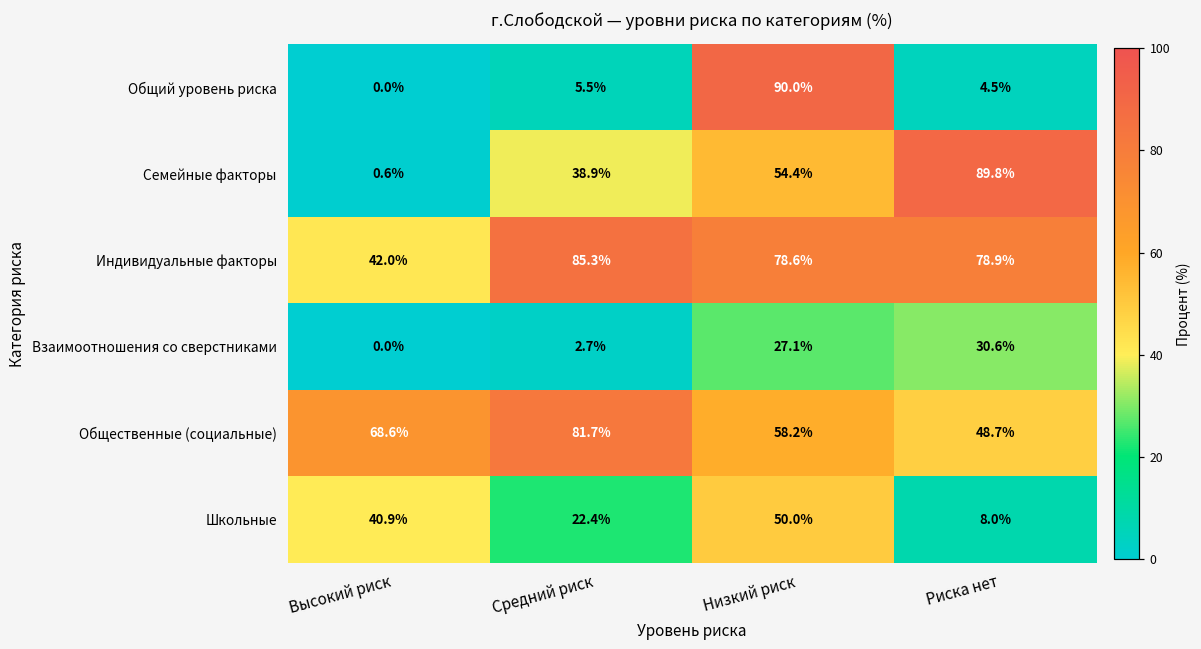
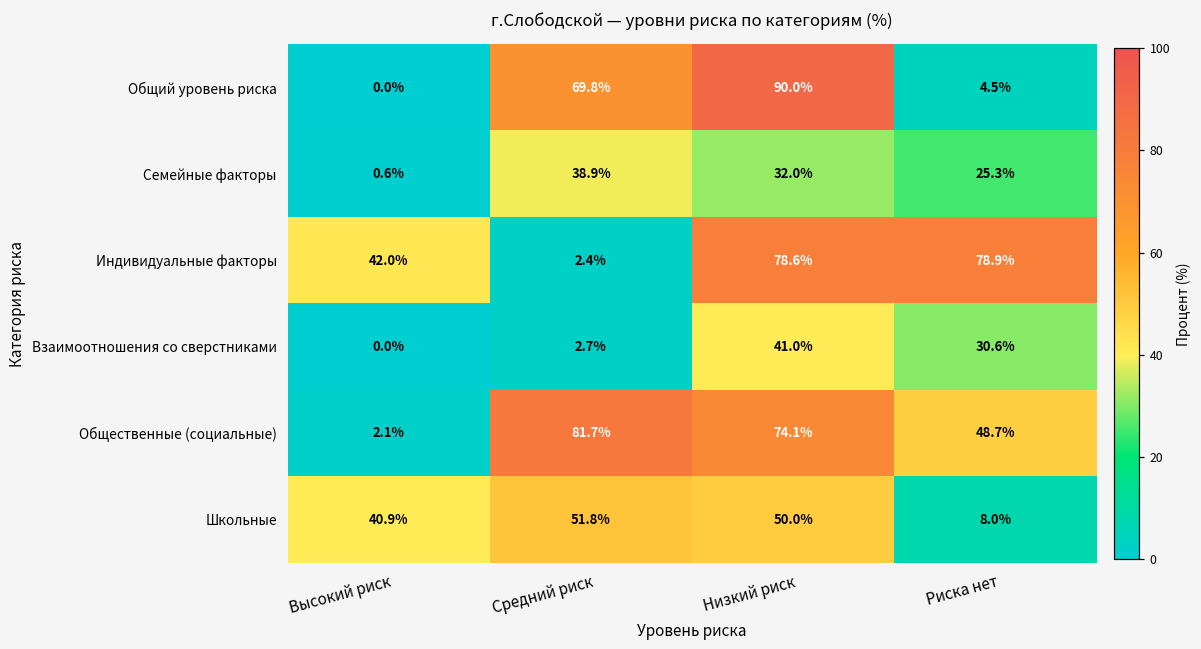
  {
    "Общий уровень риска": {
      "Высокий риск": "0.0%",
-     "Средний риск": "5.5%",
+     "Средний риск": "69.8%",
      "Низкий риск": "90.0%",
      "Риска нет": "4.5%"
    },
    "Семейные факторы": {
      "Высокий риск": "0.6%",
      "Средний риск": "38.9%",
-     "Низкий риск": "54.4%",
-     "Риска нет": "89.8%"
+     "Низкий риск": "32.0%",
+     "Риска нет": "25.3%"
    },
    "Индивидуальные факторы": {
      "Высокий риск": "42.0%",
-     "Средний риск": "85.3%",
+     "Средний риск": "2.4%",
      "Низкий риск": "78.6%",
      "Риска нет": "78.9%"
    },
    "Взаимоотношения со сверстниками": {
      "Высокий риск": "0.0%",
      "Средний риск": "2.7%",
-     "Низкий риск": "27.1%",
+     "Низкий риск": "41.0%",
      "Риска нет": "30.6%"
    },
    "Общественные (социальные)": {
-     "Высокий риск": "68.6%",
+     "Высокий риск": "2.1%",
      "Средний риск": "81.7%",
-     "Низкий риск": "58.2%",
+     "Низкий риск": "74.1%",
      "Риска нет": "48.7%"
    },
    "Школьные": {
      "Высокий риск": "40.9%",
-     "Средний риск": "22.4%",
+     "Средний риск": "51.8%",
      "Низкий риск": "50.0%",
      "Риска нет": "8.0%"
    }
  }
